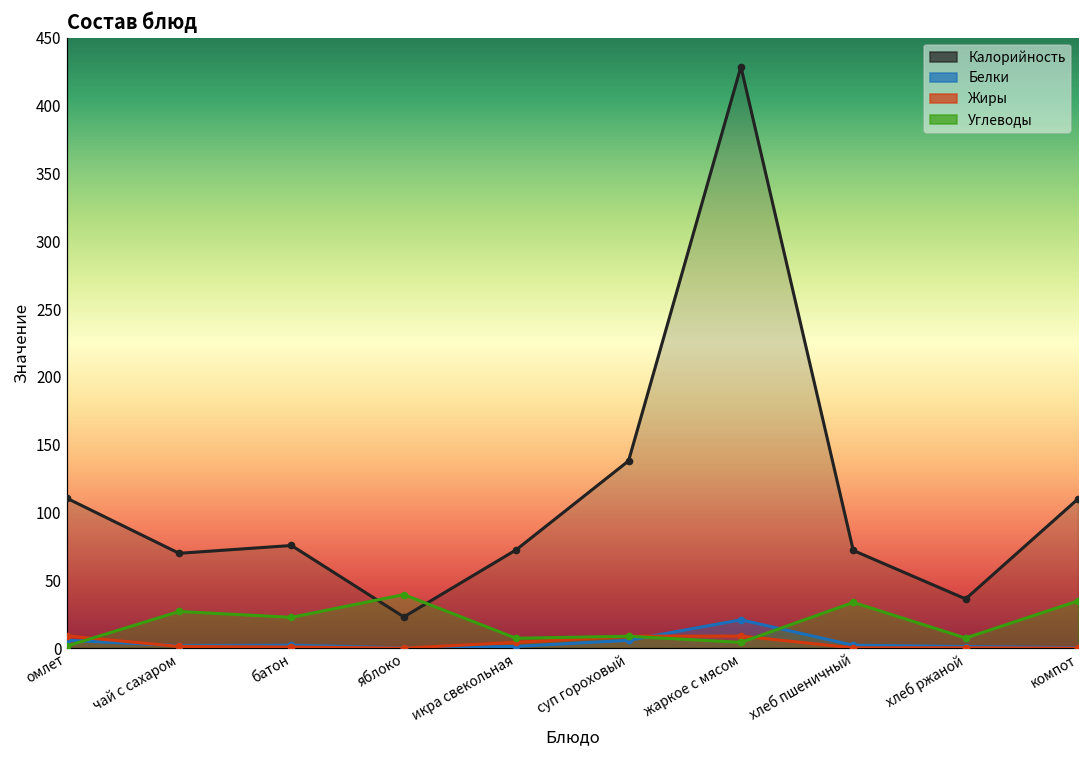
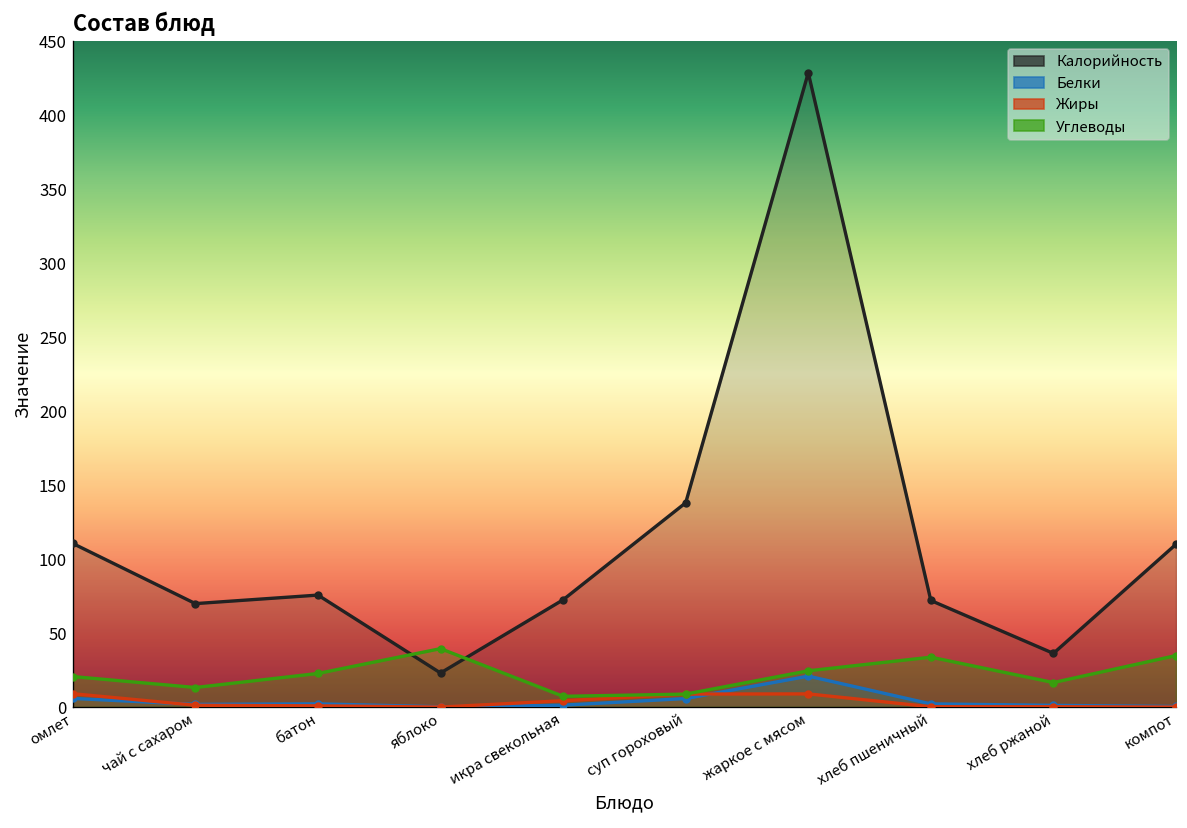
  {
    "Жиры": {
      "омлет": 9,
      "икра свекольная": 4,
      "жаркое с мясом": 9
    },
    "Углеводы": {
-     "омлет": 2,
-     "чай с сахаром": 27,
+     "омлет": 21,
+     "чай с сахаром": 13,
      "батон": 23,
      "яблоко": 39,
      "икра свекольная": 7,
-     "жаркое с мясом": 4,
+     "жаркое с мясом": 24,
      "хлеб пшеничный": 34,
-     "хлеб ржаной": 7,
+     "хлеб ржаной": 17,
      "компот": 35
    }
  }
